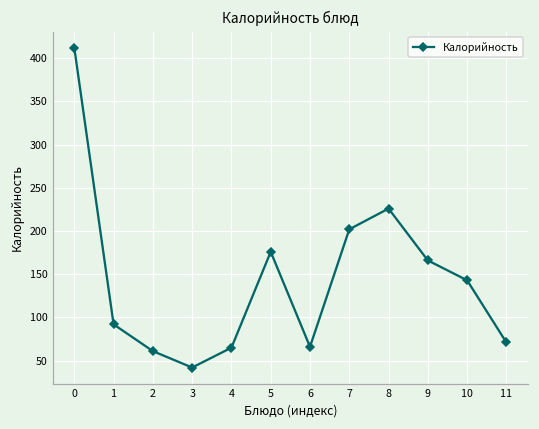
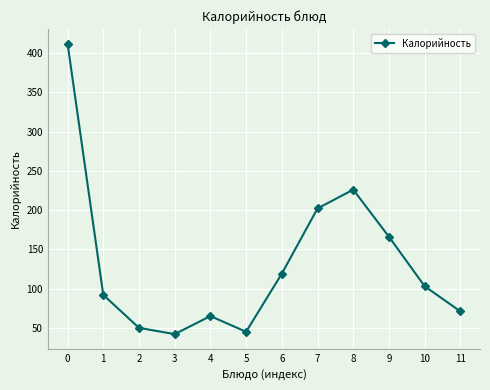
  {
    "0": 410,
    "1": 90,
-   "2": 60,
+   "2": 50,
    "3": 40,
    "4": 70,
-   "5": 180,
-   "6": 70,
+   "5": 50,
+   "6": 120,
    "7": 200,
    "8": 230,
    "9": 170,
-   "10": 140,
+   "10": 100,
    "11": 70
  }
